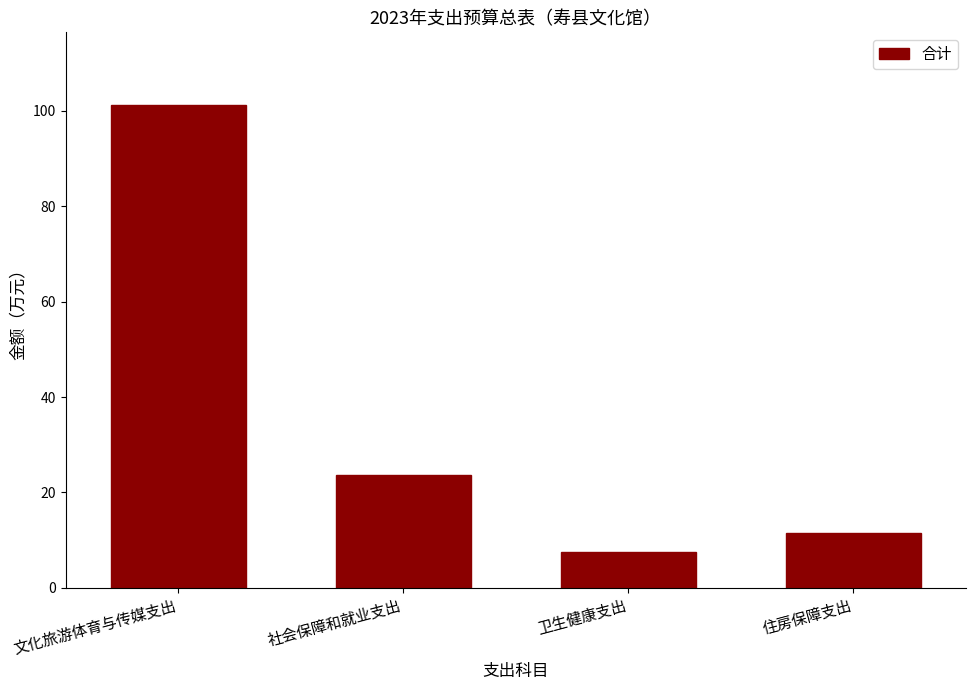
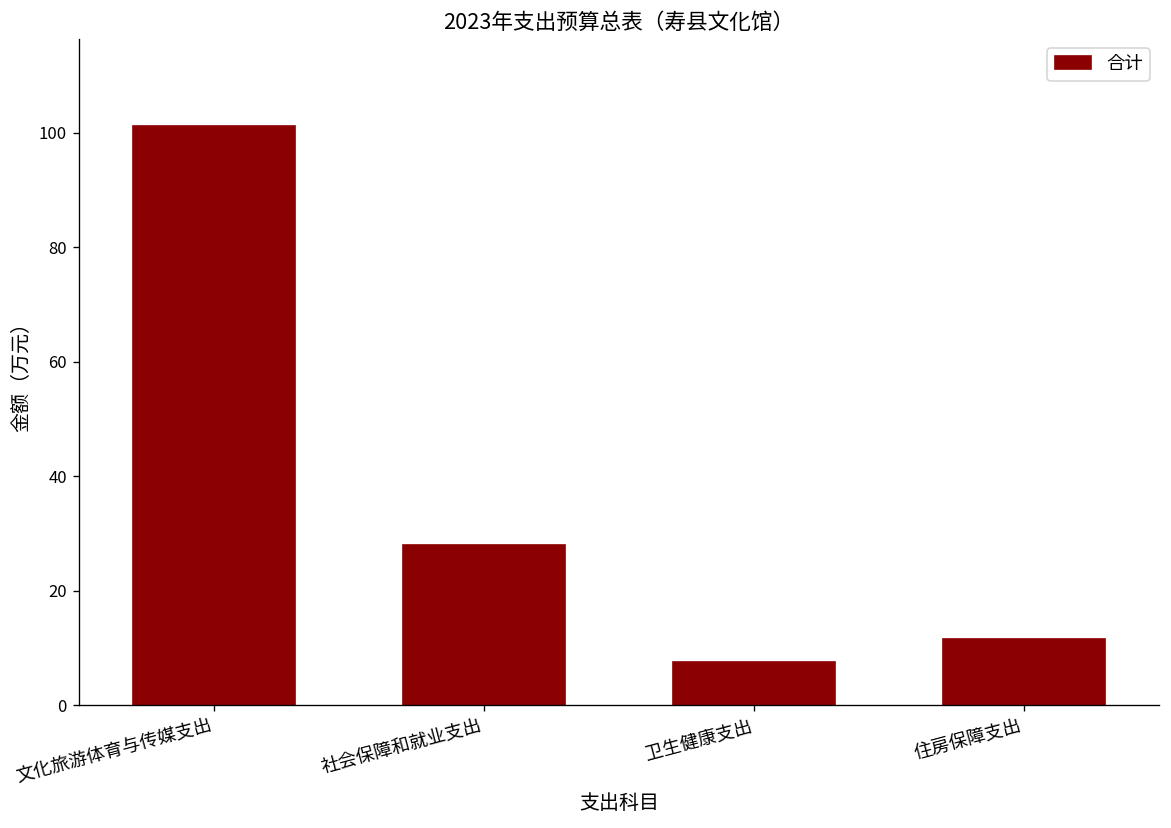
  {
    "文化旅游体育与传媒支出": 101,
-   "社会保障和就业支出": 24,
+   "社会保障和就业支出": 28,
    "卫生健康支出": 8,
    "住房保障支出": 12
  }
